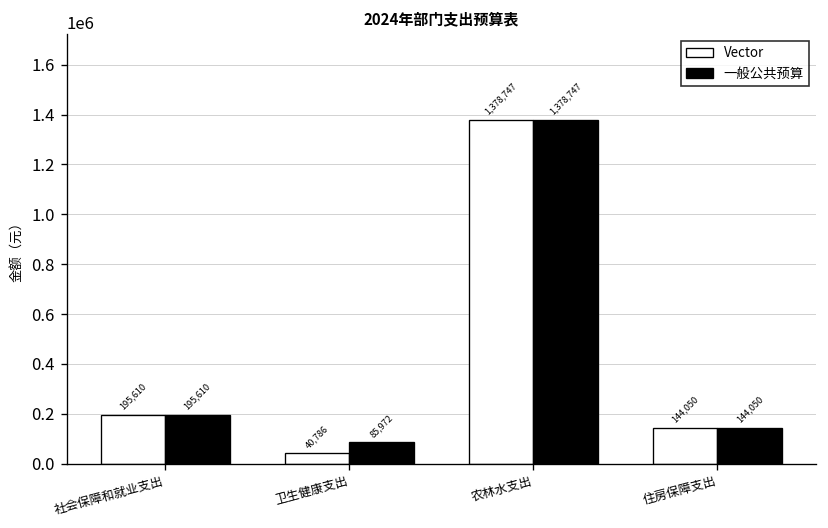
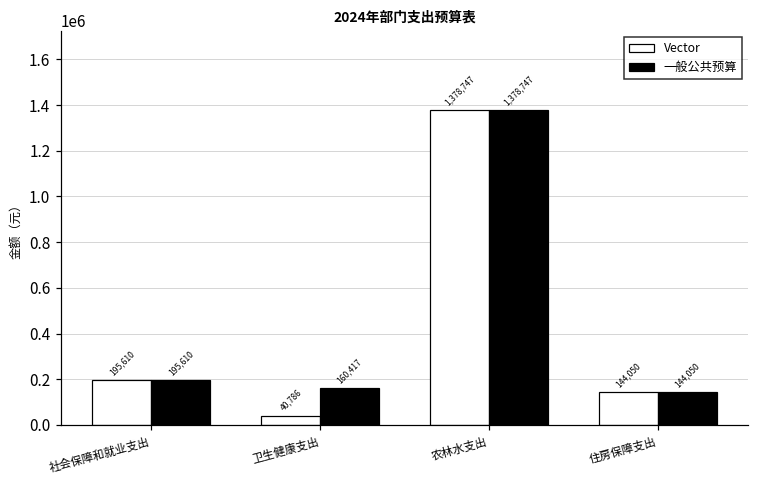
  {
    "Vector": {
      "社会保障和就业支出": "195,610",
      "卫生健康支出": "40,786",
      "农林水支出": "1,378,747",
      "住房保障支出": "144,050"
    },
    "一般公共预算": {
      "社会保障和就业支出": "195,610",
-     "卫生健康支出": "85,972",
+     "卫生健康支出": "160,417",
      "农林水支出": "1,378,747",
      "住房保障支出": "144,050"
    }
  }
